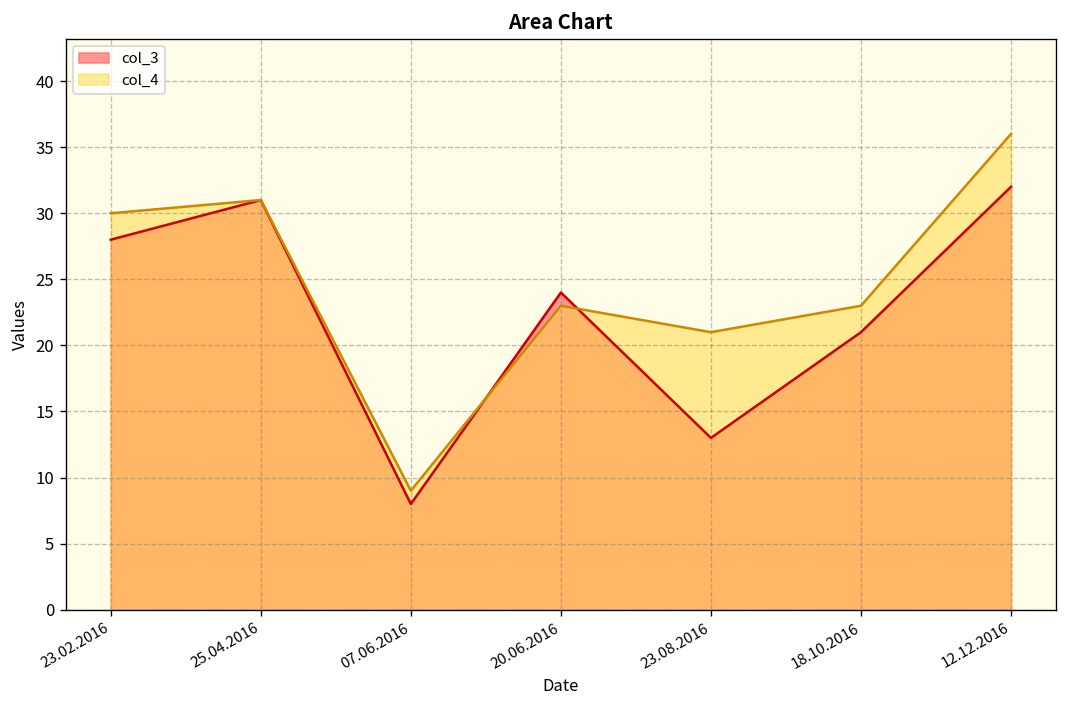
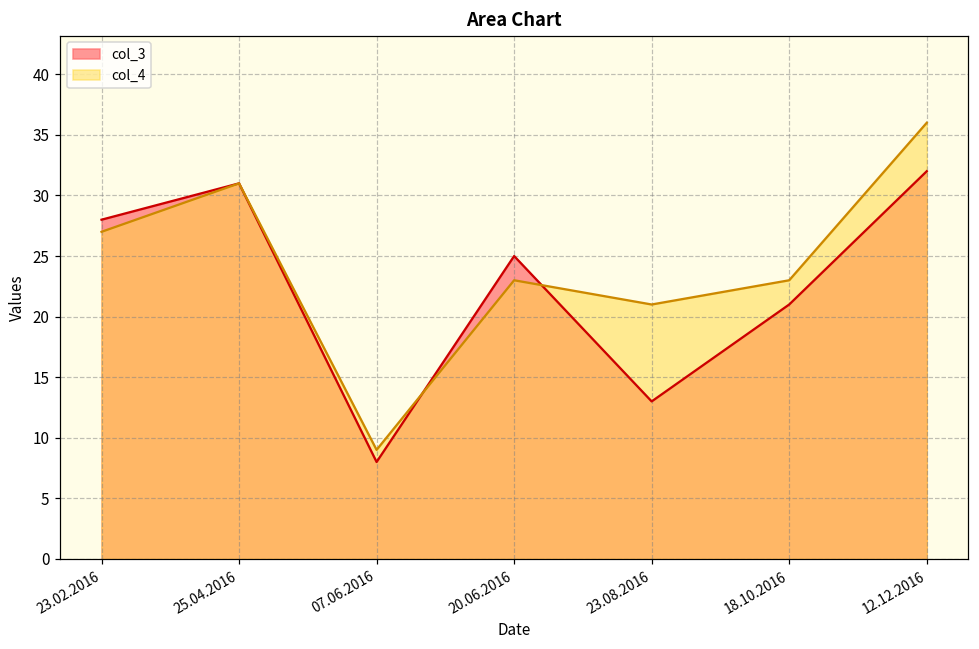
  {
    "col_3": {
      "23.02.2016": 28,
      "07.06.2016": 8,
-     "20.06.2016": 24,
+     "20.06.2016": 25,
      "23.08.2016": 13,
      "18.10.2016": 21,
      "12.12.2016": 32
    },
    "col_4": {
-     "23.02.2016": 30,
+     "23.02.2016": 27,
      "07.06.2016": 9,
      "20.06.2016": 23,
      "23.08.2016": 21,
      "18.10.2016": 23,
      "12.12.2016": 36
    }
  }
